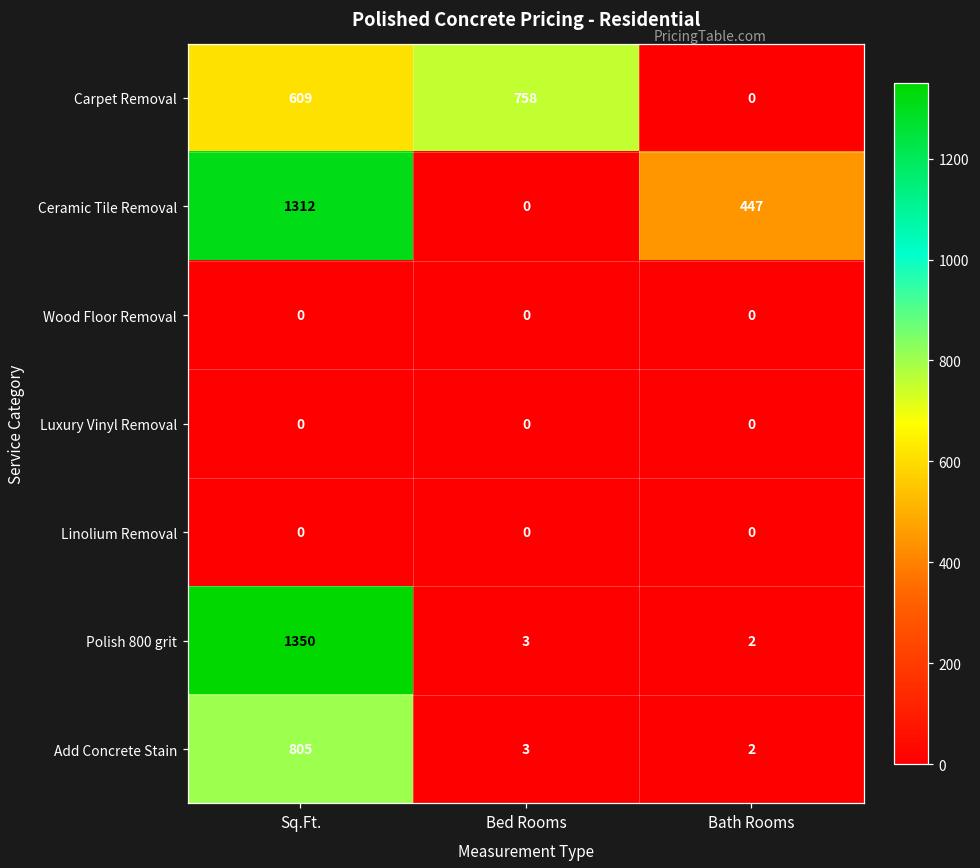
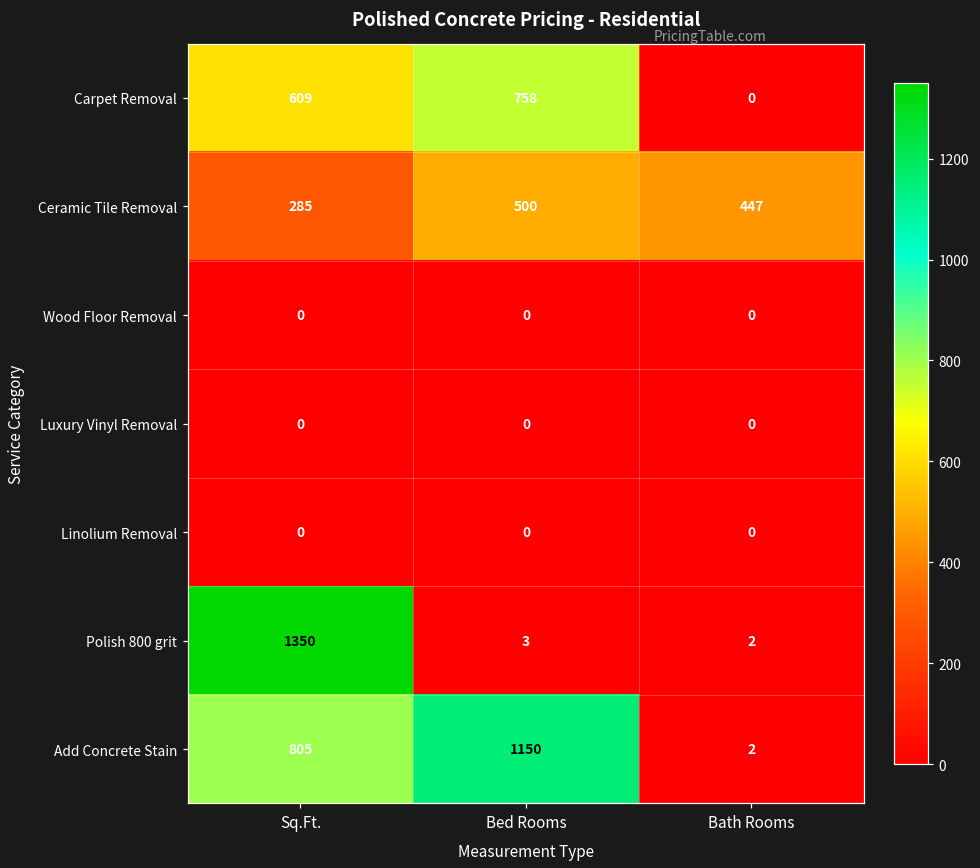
  {
    "Carpet Removal": {
      "Sq.Ft.": 609,
      "Bed Rooms": 758,
      "Bath Rooms": 0
    },
    "Ceramic Tile Removal": {
-     "Sq.Ft.": 1312,
-     "Bed Rooms": 0,
+     "Sq.Ft.": 285,
+     "Bed Rooms": 500,
      "Bath Rooms": 447
    },
    "Wood Floor Removal": {
      "Sq.Ft.": 0,
      "Bed Rooms": 0,
      "Bath Rooms": 0
    },
    "Luxury Vinyl Removal": {
      "Sq.Ft.": 0,
      "Bed Rooms": 0,
      "Bath Rooms": 0
    },
    "Linolium Removal": {
      "Sq.Ft.": 0,
      "Bed Rooms": 0,
      "Bath Rooms": 0
    },
    "Polish 800 grit": {
      "Sq.Ft.": 1350,
      "Bed Rooms": 3,
      "Bath Rooms": 2
    },
    "Add Concrete Stain": {
      "Sq.Ft.": 805,
-     "Bed Rooms": 3,
+     "Bed Rooms": 1150,
      "Bath Rooms": 2
    }
  }
